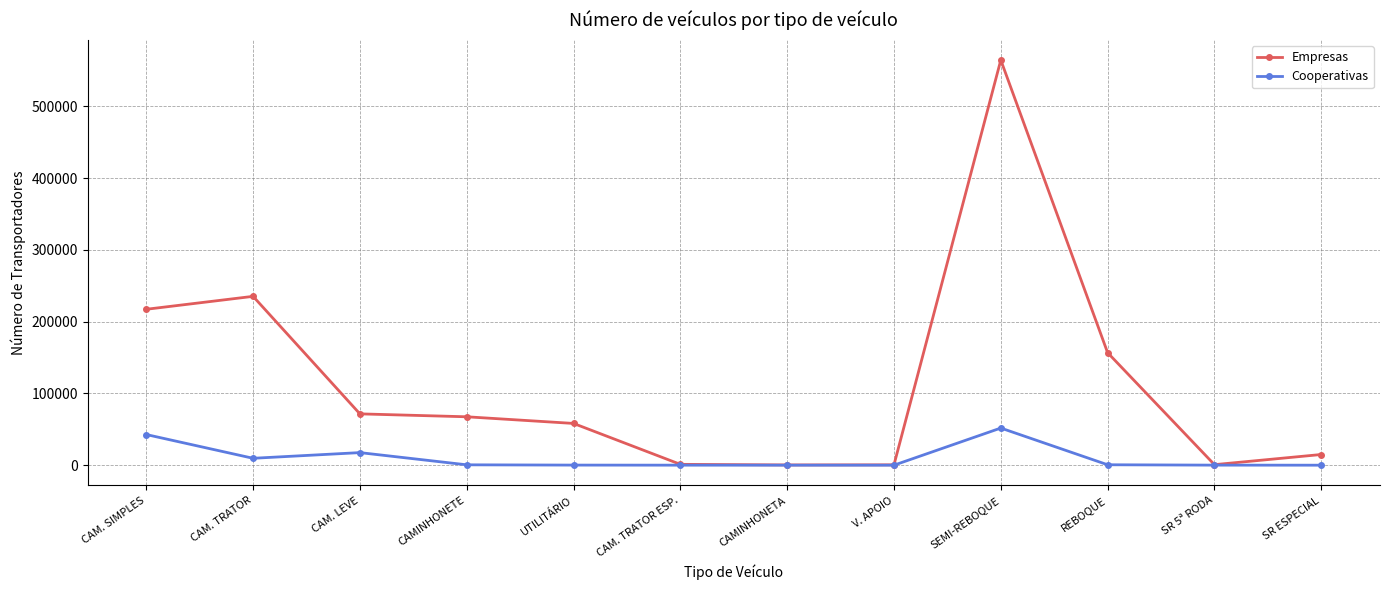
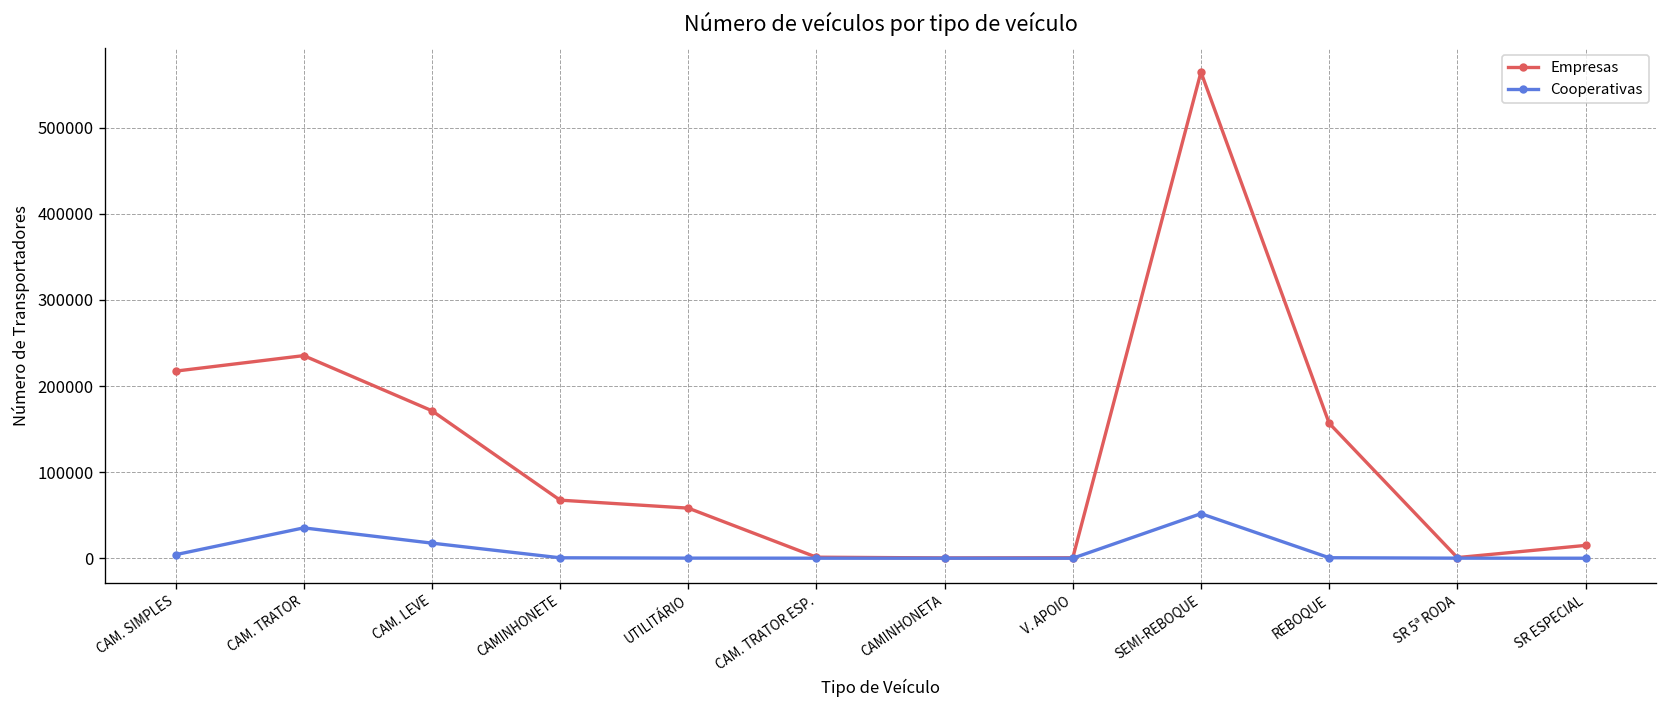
  {
    "Empresas": {
      "CAM. SIMPLES": 220000,
      "CAM. TRATOR": 240000,
-     "CAM. LEVE": 70000,
+     "CAM. LEVE": 170000,
      "CAMINHONETE": 70000,
      "UTILITÁRIO": 60000,
      "SEMI-REBOQUE": 560000,
      "REBOQUE": 160000,
      "SR ESPECIAL": 10000
    },
    "Cooperativas": {
-     "CAM. SIMPLES": 40000,
-     "CAM. TRATOR": 10000,
+     "CAM. SIMPLES": 0,
+     "CAM. TRATOR": 40000,
      "CAM. LEVE": 20000,
      "CAMINHONETE": 0,
      "UTILITÁRIO": 0,
      "SEMI-REBOQUE": 50000,
      "REBOQUE": 0,
      "SR ESPECIAL": 0
    }
  }
